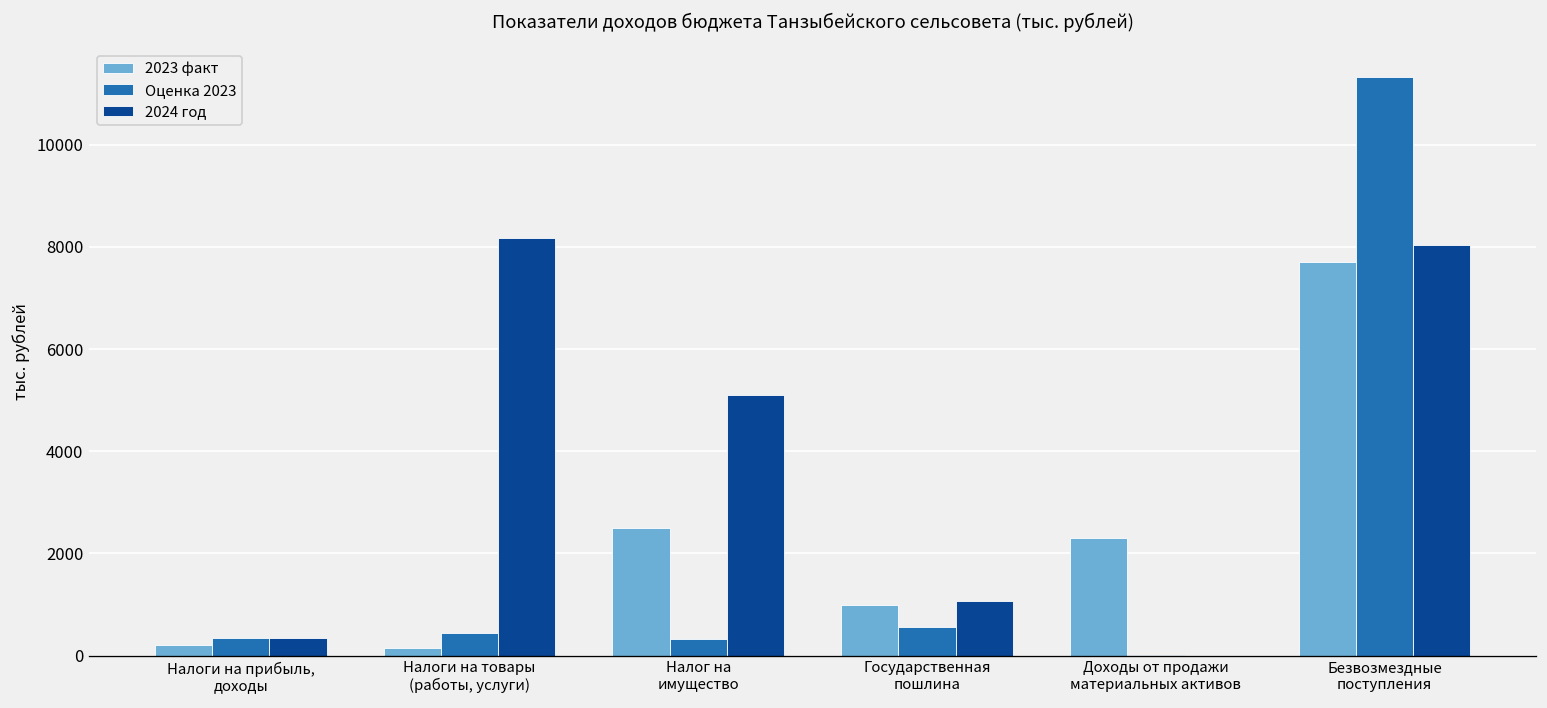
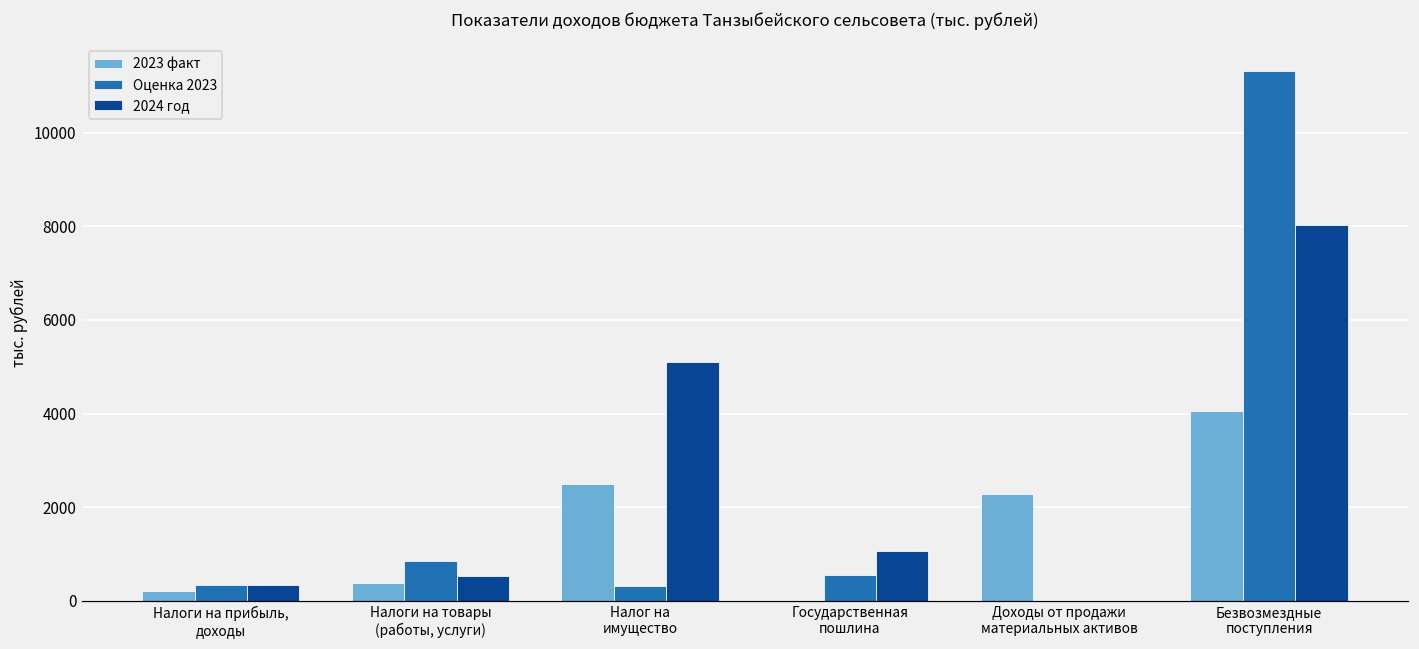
  {
    "2023 факт": {
      "Налоги на прибыль, доходы": 200,
-     "Налоги на товары (работы, услуги)": 200,
+     "Налоги на товары (работы, услуги)": 400,
      "Налог на имущество": 2500,
-     "Государственная пошлина": 1000,
+     "Государственная пошлина": 0,
      "Доходы от продажи материальных активов": 2300,
-     "Безвозмездные поступления": 7700
+     "Безвозмездные поступления": 4100
    },
    "Оценка 2023": {
      "Налоги на прибыль, доходы": 300,
-     "Налоги на товары (работы, услуги)": 400,
+     "Налоги на товары (работы, услуги)": 900,
      "Налог на имущество": 300,
      "Государственная пошлина": 600,
      "Безвозмездные поступления": 11300
    },
    "2024 год": {
      "Налоги на прибыль, доходы": 300,
-     "Налоги на товары (работы, услуги)": 8200,
+     "Налоги на товары (работы, услуги)": 500,
      "Налог на имущество": 5100,
      "Государственная пошлина": 1100,
      "Доходы от продажи материальных активов": 0,
      "Безвозмездные поступления": 8000
    }
  }
